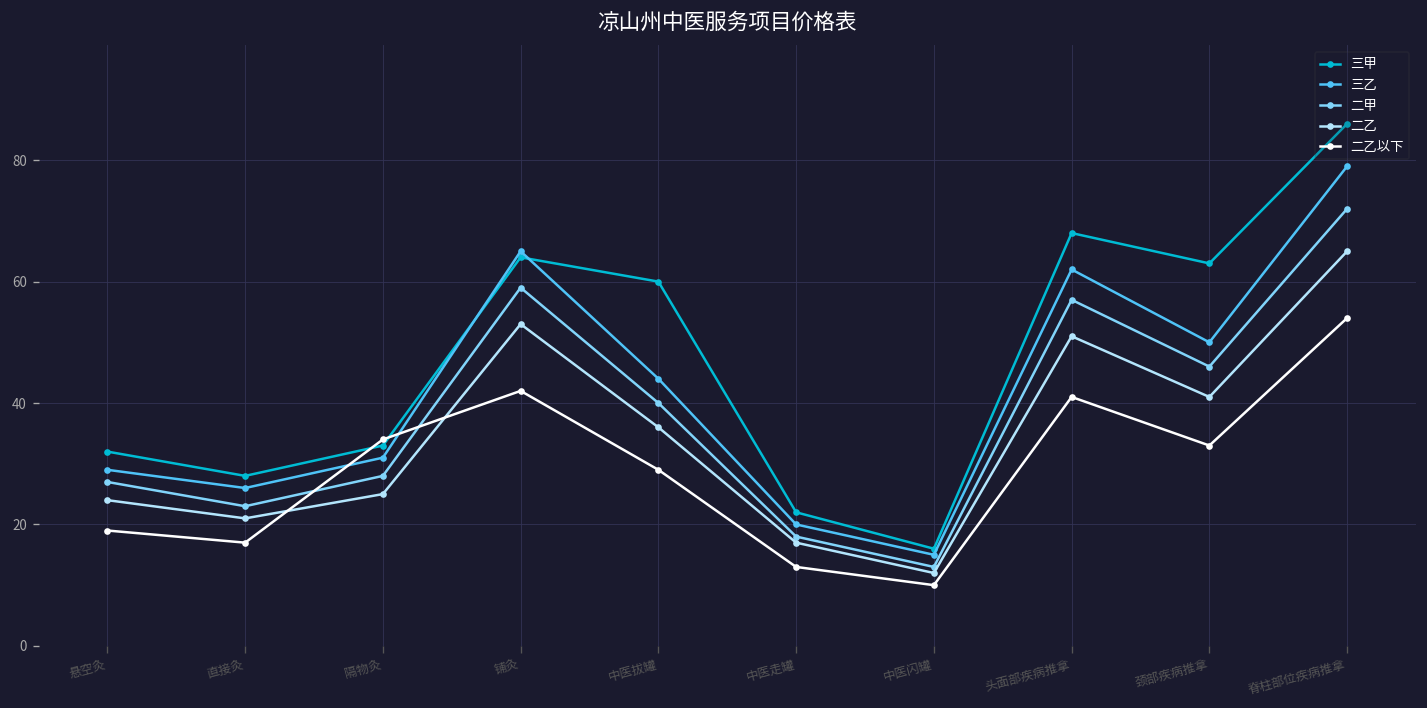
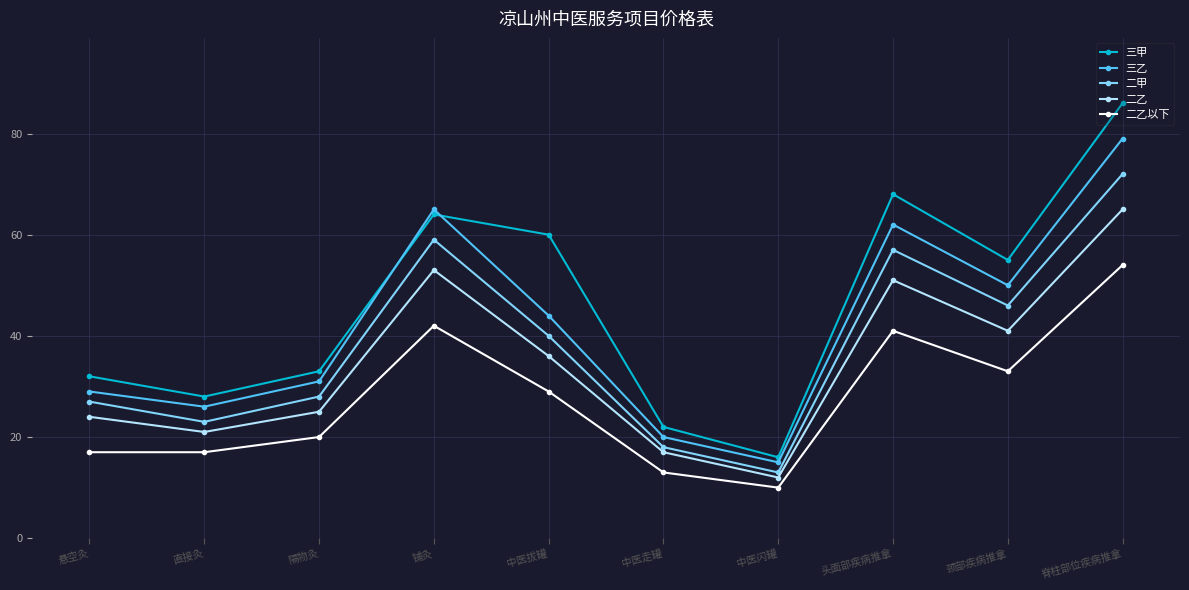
  {
    "三甲": {
      "悬空灸": 32,
      "直接灸": 28,
      "隔物灸": 33,
      "铺灸": 64,
      "中医拔罐": 60,
      "中医走罐": 22,
      "中医闪罐": 16,
      "头面部疾病推拿": 68,
-     "颈部疾病推拿": 63
+     "颈部疾病推拿": 55
    },
    "二乙以下": {
-     "悬空灸": 19,
+     "悬空灸": 17,
      "直接灸": 17,
-     "隔物灸": 34,
+     "隔物灸": 20,
      "铺灸": 42,
      "中医拔罐": 29,
      "中医走罐": 13,
      "中医闪罐": 10,
      "头面部疾病推拿": 41,
      "颈部疾病推拿": 33,
      "脊柱部位疾病推拿": 54
    }
  }
